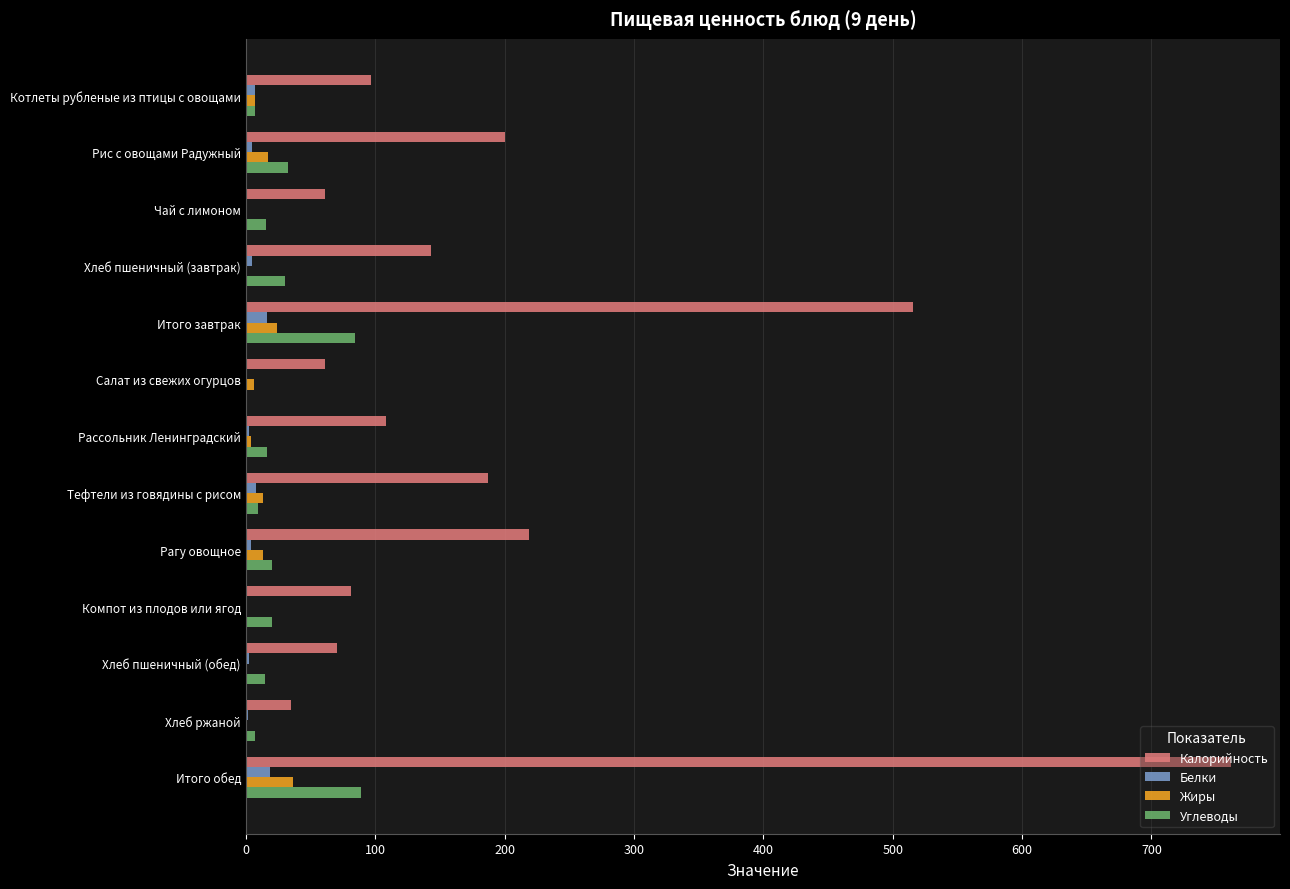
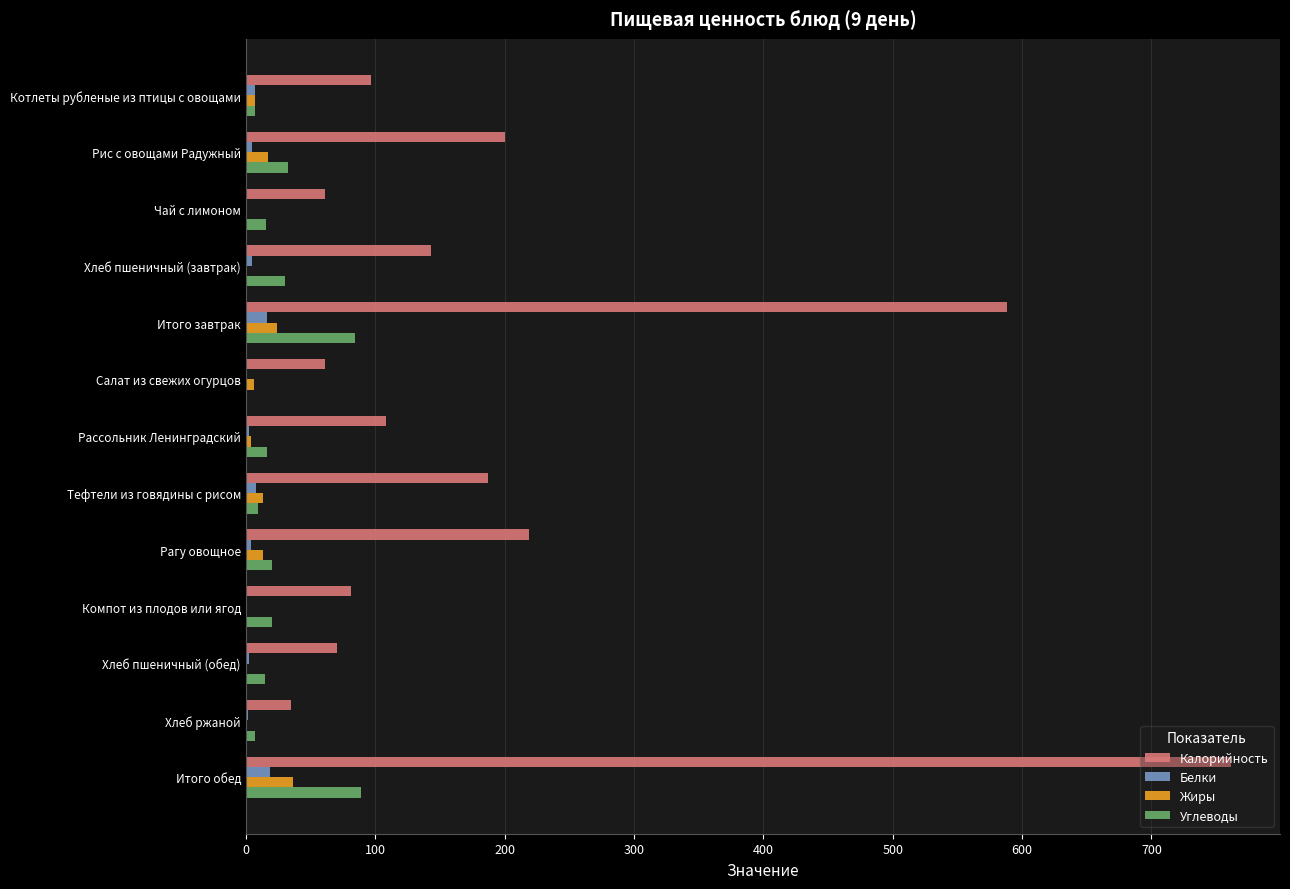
  {
    "Калорийность": {
      "Котлеты рубленые из птицы с овощами": 97,
      "Рис с овощами Радужный": 200,
      "Чай с лимоном": 61,
      "Хлеб пшеничный (завтрак)": 143,
-     "Итого завтрак": 516,
+     "Итого завтрак": 588,
      "Салат из свежих огурцов": 61,
      "Рассольник Ленинградский": 108,
      "Тефтели из говядины с рисом": 187,
      "Рагу овощное": 219,
      "Компот из плодов или ягод": 81,
      "Хлеб пшеничный (обед)": 71,
      "Хлеб ржаной": 35
    },
    "Белки": {
      "Котлеты рубленые из птицы с овощами": 7,
      "Рис с овощами Радужный": 5,
      "Хлеб пшеничный (завтрак)": 5,
      "Итого завтрак": 16,
      "Рассольник Ленинградский": 2,
      "Тефтели из говядины с рисом": 8,
      "Рагу овощное": 4,
      "Хлеб пшеничный (обед)": 2,
      "Итого обед": 19
    },
    "Жиры": {
      "Котлеты рубленые из птицы с овощами": 7,
      "Рис с овощами Радужный": 17,
      "Чай с лимоном": 0,
      "Итого завтрак": 24,
      "Салат из свежих огурцов": 6,
      "Рассольник Ленинградский": 4,
      "Тефтели из говядины с рисом": 13,
      "Рагу овощное": 13,
      "Компот из плодов или ягод": 0,
      "Итого обед": 37
    },
    "Углеводы": {
      "Котлеты рубленые из птицы с овощами": 7,
      "Рис с овощами Радужный": 33,
      "Чай с лимоном": 15,
      "Хлеб пшеничный (завтрак)": 30,
      "Итого завтрак": 85,
      "Рассольник Ленинградский": 16,
      "Тефтели из говядины с рисом": 10,
      "Рагу овощное": 20,
      "Компот из плодов или ягод": 20,
      "Хлеб пшеничный (обед)": 15,
      "Хлеб ржаной": 7,
      "Итого обед": 89
    }
  }
